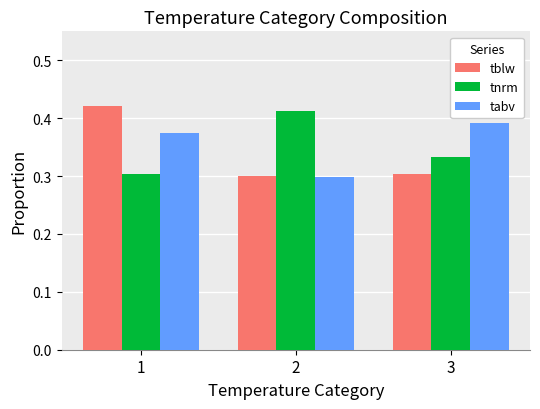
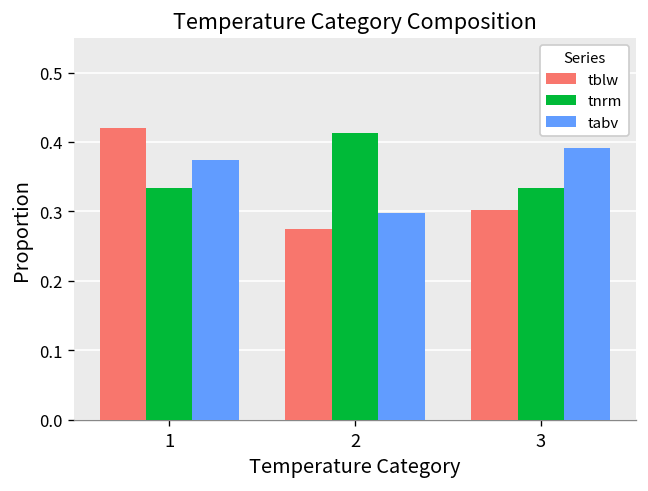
  {
    "tblw": {
      "1": 0.42,
-     "2": 0.30,
+     "2": 0.27,
      "3": 0.30
    },
    "tnrm": {
-     "1": 0.30,
+     "1": 0.33,
      "2": 0.41,
      "3": 0.33
    },
    "tabv": {
      "1": 0.37,
      "2": 0.30,
      "3": 0.39
    }
  }
